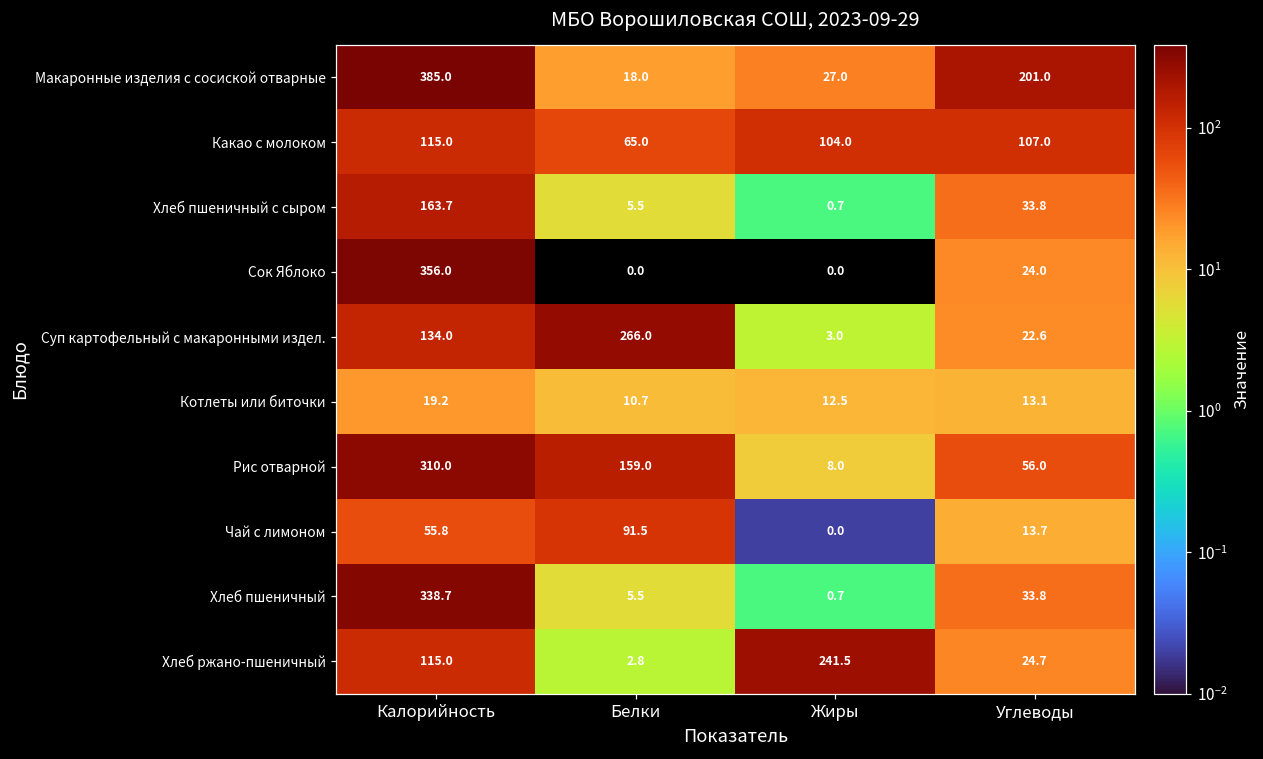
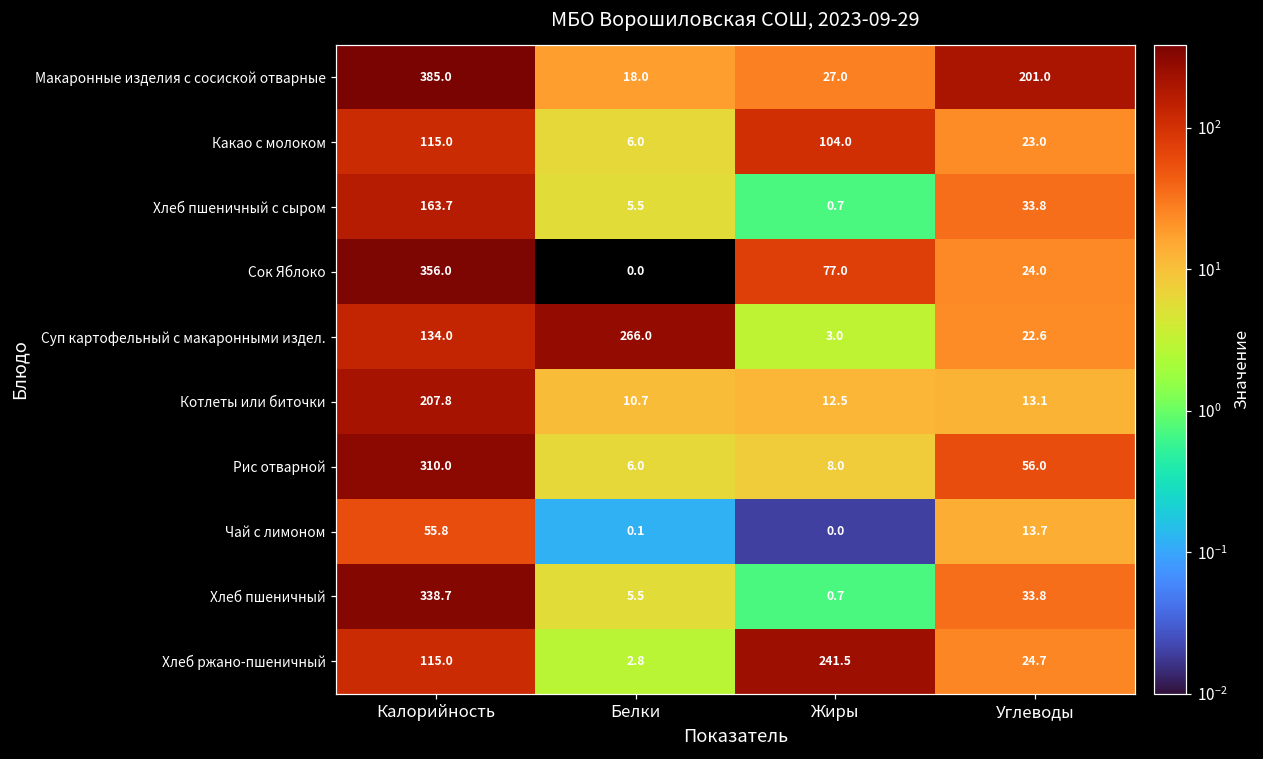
  {
    "Макаронные изделия с сосиской отварные": {
      "Калорийность": 385.0,
      "Белки": 18.0,
      "Жиры": 27.0,
      "Углеводы": 201.0
    },
    "Какао с молоком": {
      "Калорийность": 115.0,
-     "Белки": 65.0,
+     "Белки": 6.0,
      "Жиры": 104.0,
-     "Углеводы": 107.0
+     "Углеводы": 23.0
    },
    "Хлеб пшеничный с сыром": {
      "Калорийность": 163.7,
      "Белки": 5.5,
      "Жиры": 0.7,
      "Углеводы": 33.8
    },
    "Сок Яблоко": {
      "Калорийность": 356.0,
      "Белки": 0.0,
-     "Жиры": 0.0,
+     "Жиры": 77.0,
      "Углеводы": 24.0
    },
    "Суп картофельный с макаронными издел.": {
      "Калорийность": 134.0,
      "Белки": 266.0,
      "Жиры": 3.0,
      "Углеводы": 22.6
    },
    "Котлеты или биточки": {
-     "Калорийность": 19.2,
+     "Калорийность": 207.8,
      "Белки": 10.7,
      "Жиры": 12.5,
      "Углеводы": 13.1
    },
    "Рис отварной": {
      "Калорийность": 310.0,
-     "Белки": 159.0,
+     "Белки": 6.0,
      "Жиры": 8.0,
      "Углеводы": 56.0
    },
    "Чай с лимоном": {
      "Калорийность": 55.8,
-     "Белки": 91.5,
+     "Белки": 0.1,
      "Жиры": 0.0,
      "Углеводы": 13.7
    },
    "Хлеб пшеничный": {
      "Калорийность": 338.7,
      "Белки": 5.5,
      "Жиры": 0.7,
      "Углеводы": 33.8
    },
    "Хлеб ржано-пшеничный": {
      "Калорийность": 115.0,
      "Белки": 2.8,
      "Жиры": 241.5,
      "Углеводы": 24.7
    }
  }
